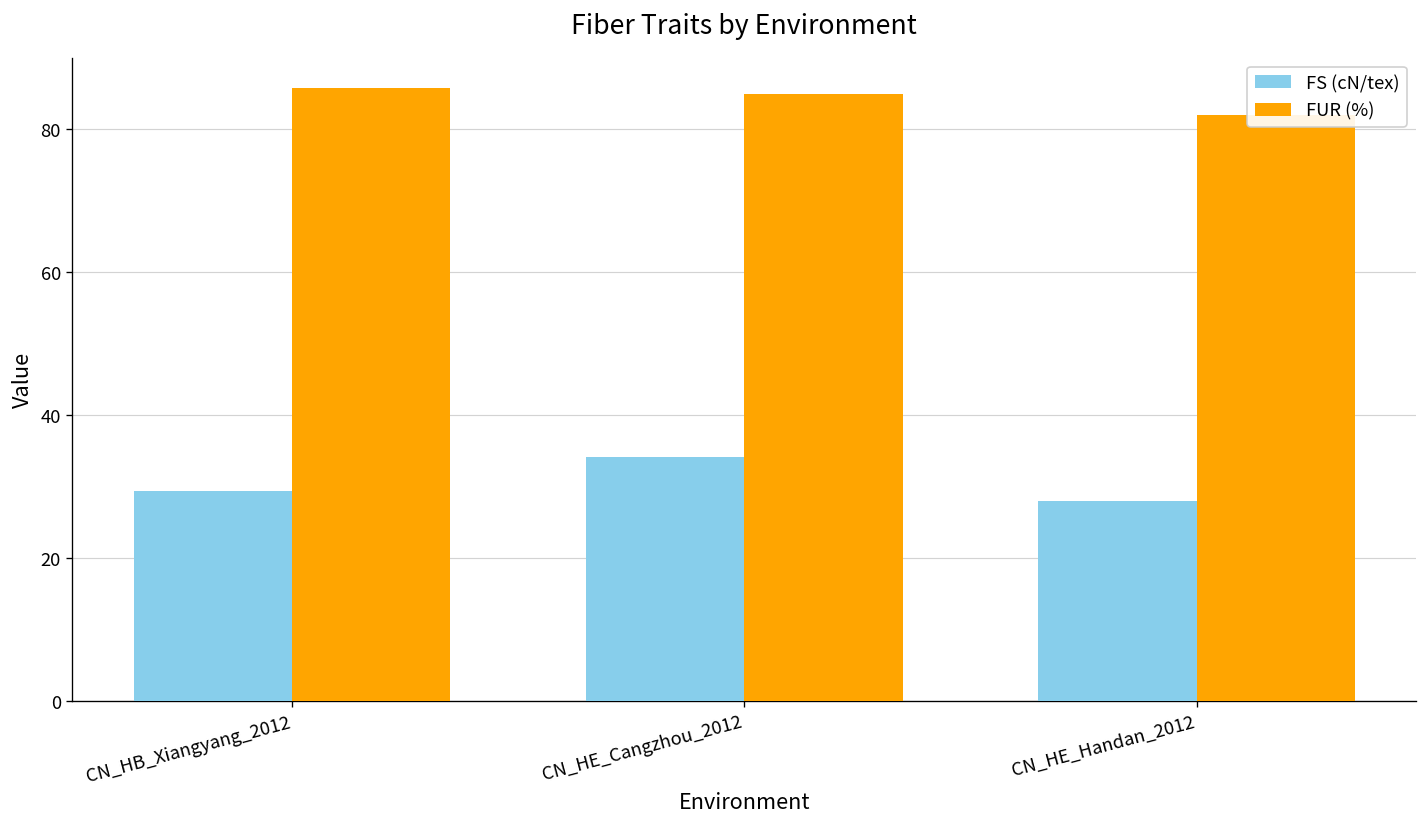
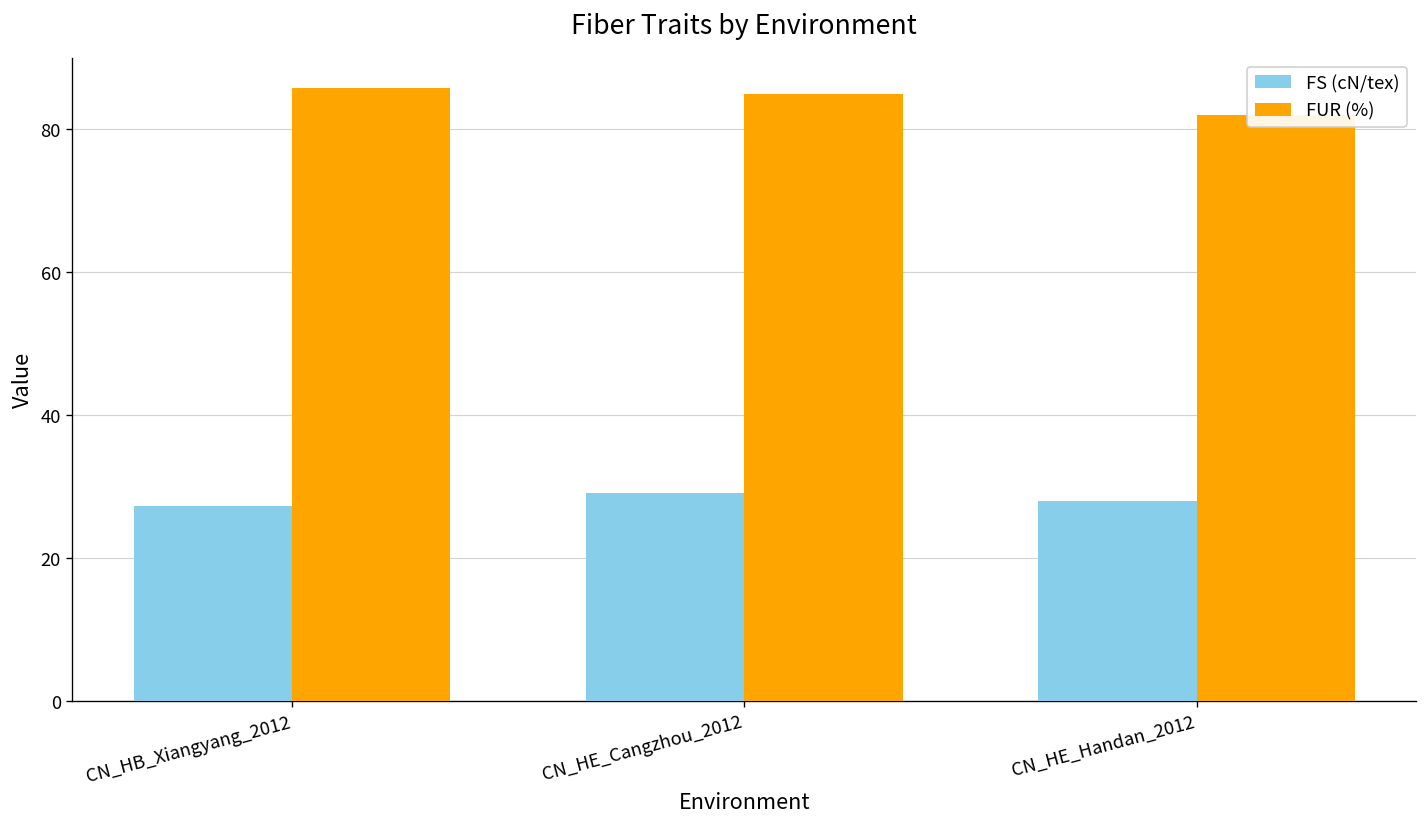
  {
    "FS (cN/tex)": {
-     "CN_HB_Xiangyang_2012": 29,
-     "CN_HE_Cangzhou_2012": 34,
+     "CN_HB_Xiangyang_2012": 27,
+     "CN_HE_Cangzhou_2012": 29,
      "CN_HE_Handan_2012": 28
    },
    "FUR (%)": {
      "CN_HB_Xiangyang_2012": 86,
      "CN_HE_Cangzhou_2012": 85
    }
  }
